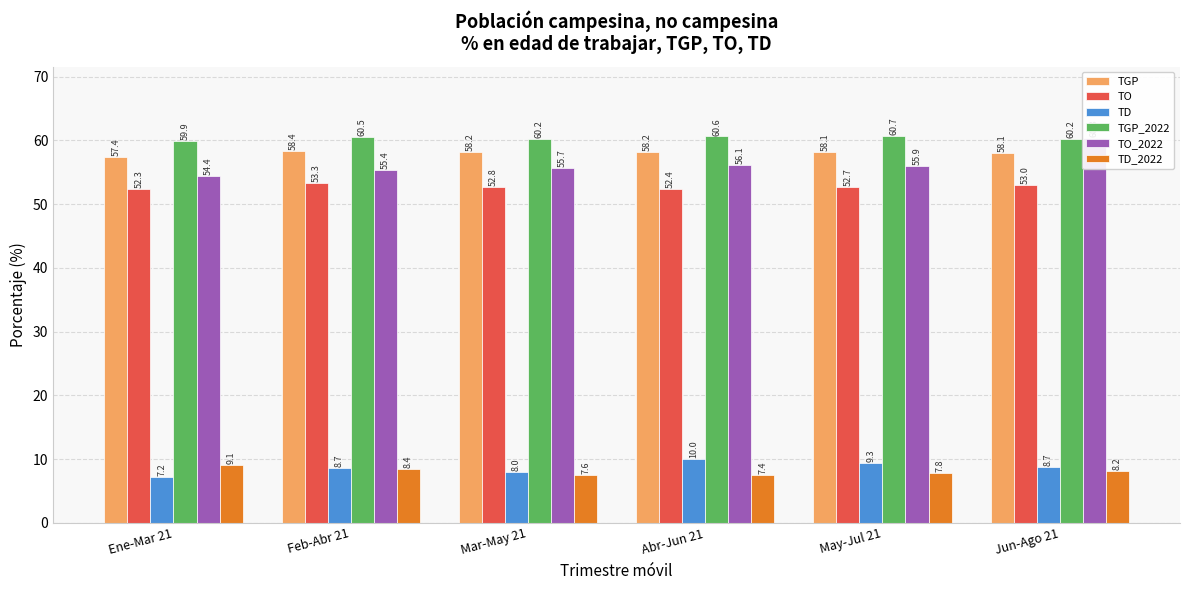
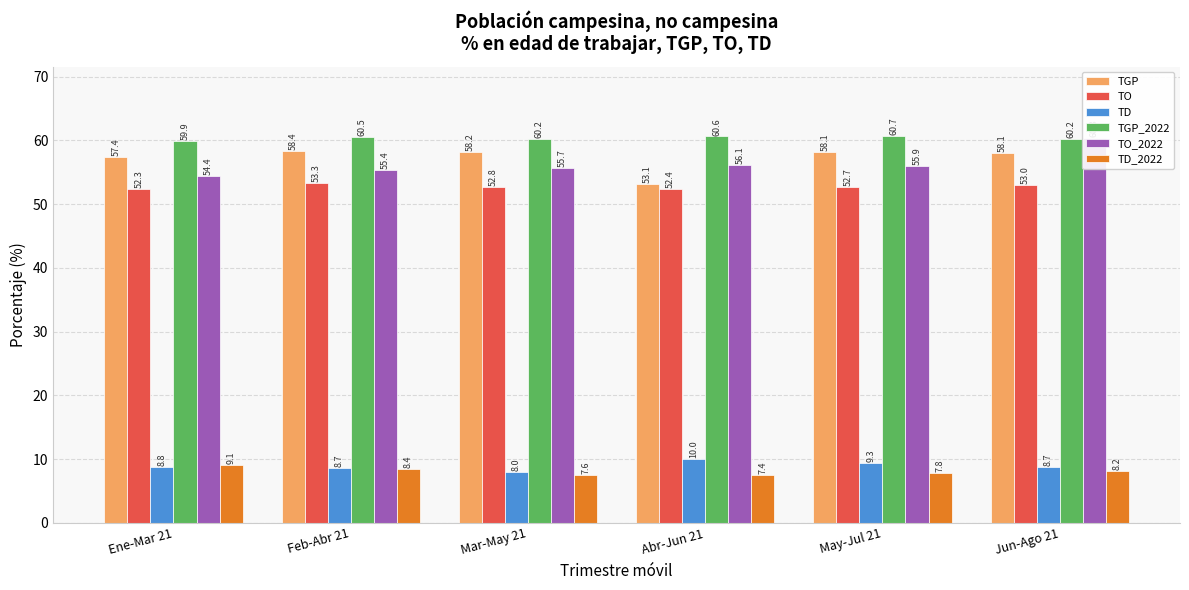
  {
    "TGP": {
      "Ene-Mar 21": 57.4,
      "Feb-Abr 21": 58.4,
      "Mar-May 21": 58.2,
-     "Abr-Jun 21": 58.2,
+     "Abr-Jun 21": 53.1,
      "May-Jul 21": 58.1,
      "Jun-Ago 21": 58.1
    },
    "TD": {
-     "Ene-Mar 21": 7.2,
+     "Ene-Mar 21": 8.8,
      "Feb-Abr 21": 8.7,
      "Mar-May 21": 8.0,
      "Abr-Jun 21": 10.0,
      "May-Jul 21": 9.3,
      "Jun-Ago 21": 8.7
    },
    "TGP_2022": {
      "Ene-Mar 21": 59.9,
      "Feb-Abr 21": 60.5,
      "Mar-May 21": 60.2,
      "Abr-Jun 21": 60.6,
      "May-Jul 21": 60.7,
      "Jun-Ago 21": 60.2
    },
    "TO_2022": {
      "Ene-Mar 21": 54.4,
      "Feb-Abr 21": 55.4,
      "Mar-May 21": 55.7,
      "Abr-Jun 21": 56.1,
      "May-Jul 21": 55.9
    }
  }
